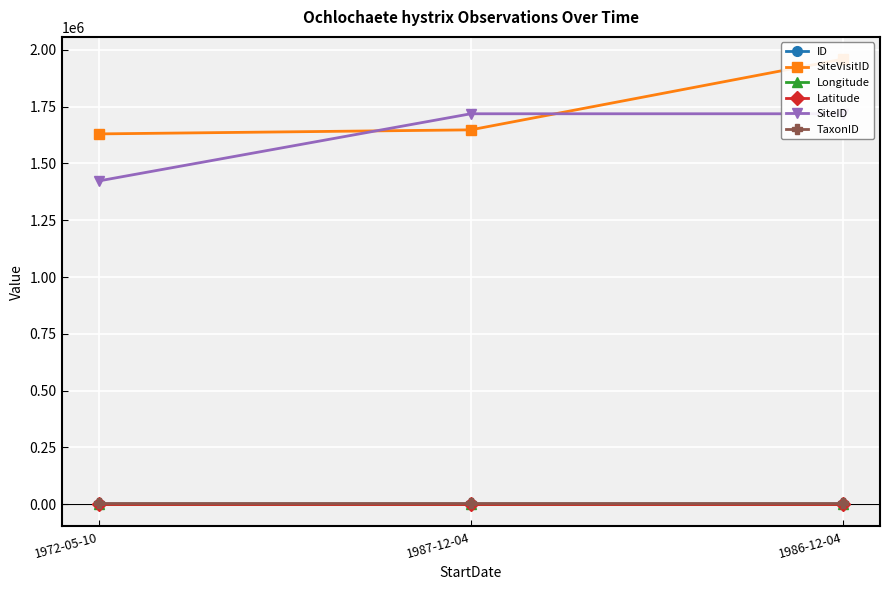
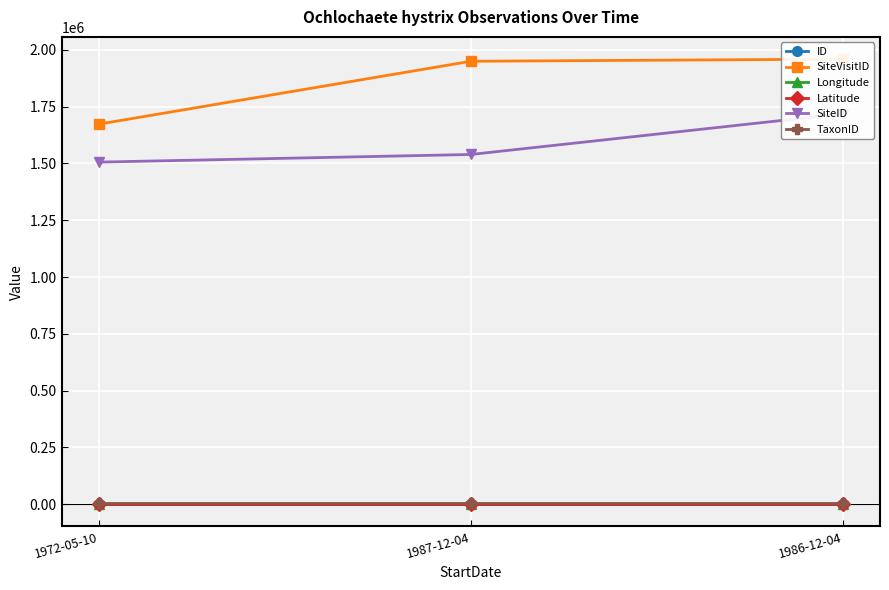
  {
    "SiteVisitID": {
-     "1972-05-10": 1630000,
-     "1987-12-04": 1650000
+     "1972-05-10": 1670000,
+     "1987-12-04": 1950000
    },
    "SiteID": {
-     "1972-05-10": 1420000,
-     "1987-12-04": 1720000
+     "1972-05-10": 1510000,
+     "1987-12-04": 1540000
    }
  }
